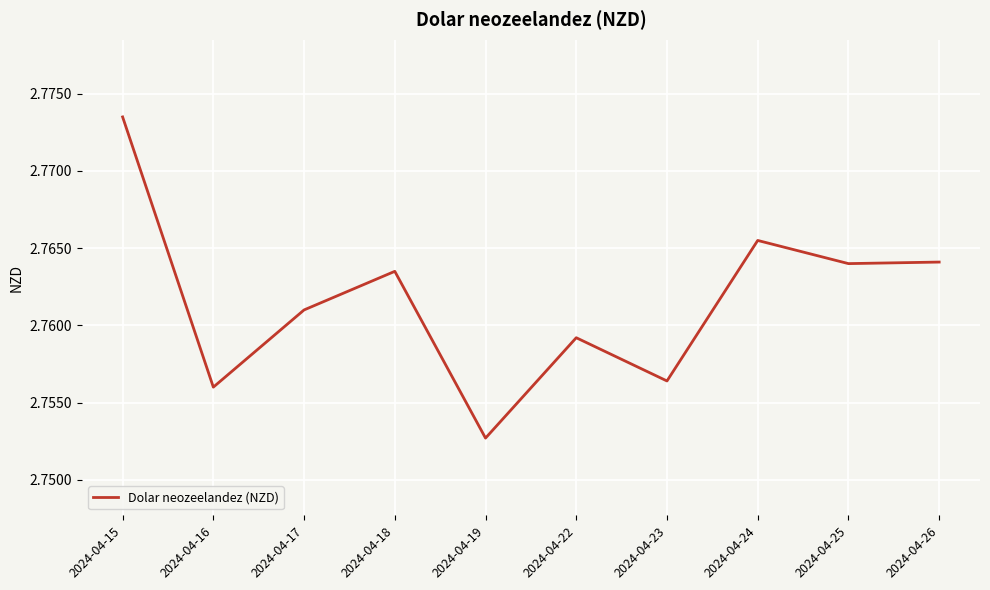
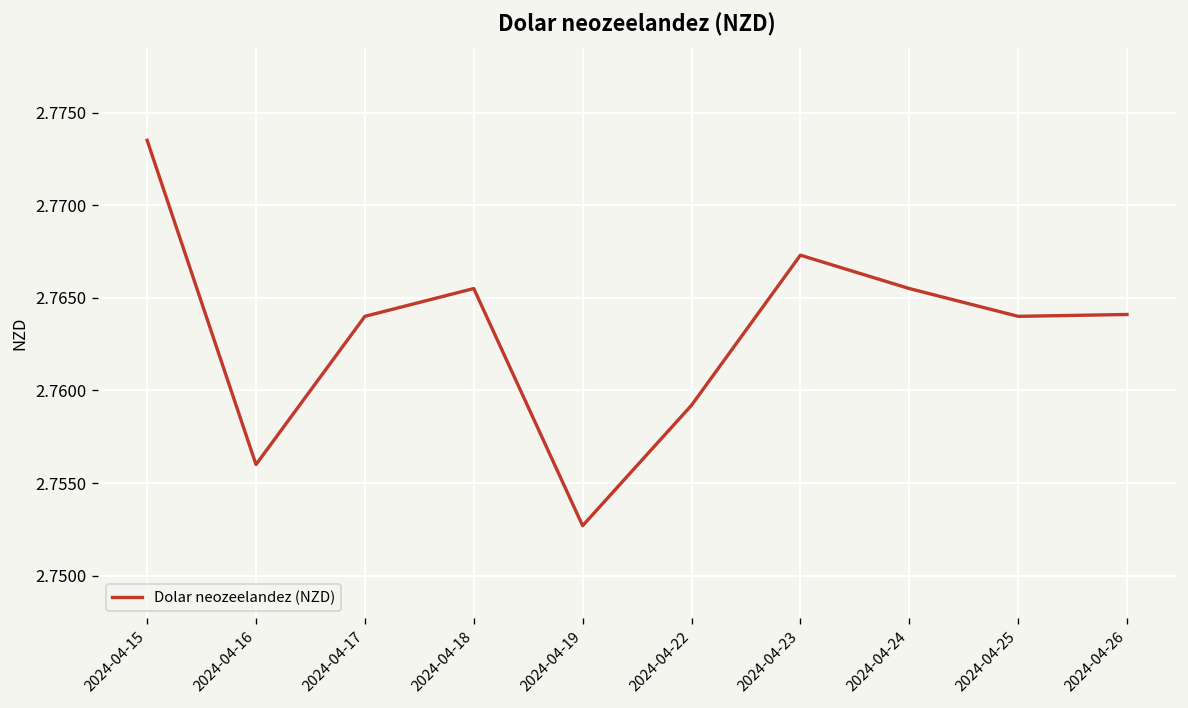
  {
    "2024-04-15": 2.7735,
    "2024-04-16": 2.7560,
-   "2024-04-17": 2.761,
-   "2024-04-18": 2.7635,
+   "2024-04-17": 2.764,
+   "2024-04-18": 2.7655,
    "2024-04-19": 2.7527,
    "2024-04-22": 2.7592,
-   "2024-04-23": 2.7564,
+   "2024-04-23": 2.7673,
    "2024-04-24": 2.7655,
    "2024-04-25": 2.7640,
    "2024-04-26": 2.7641
  }
